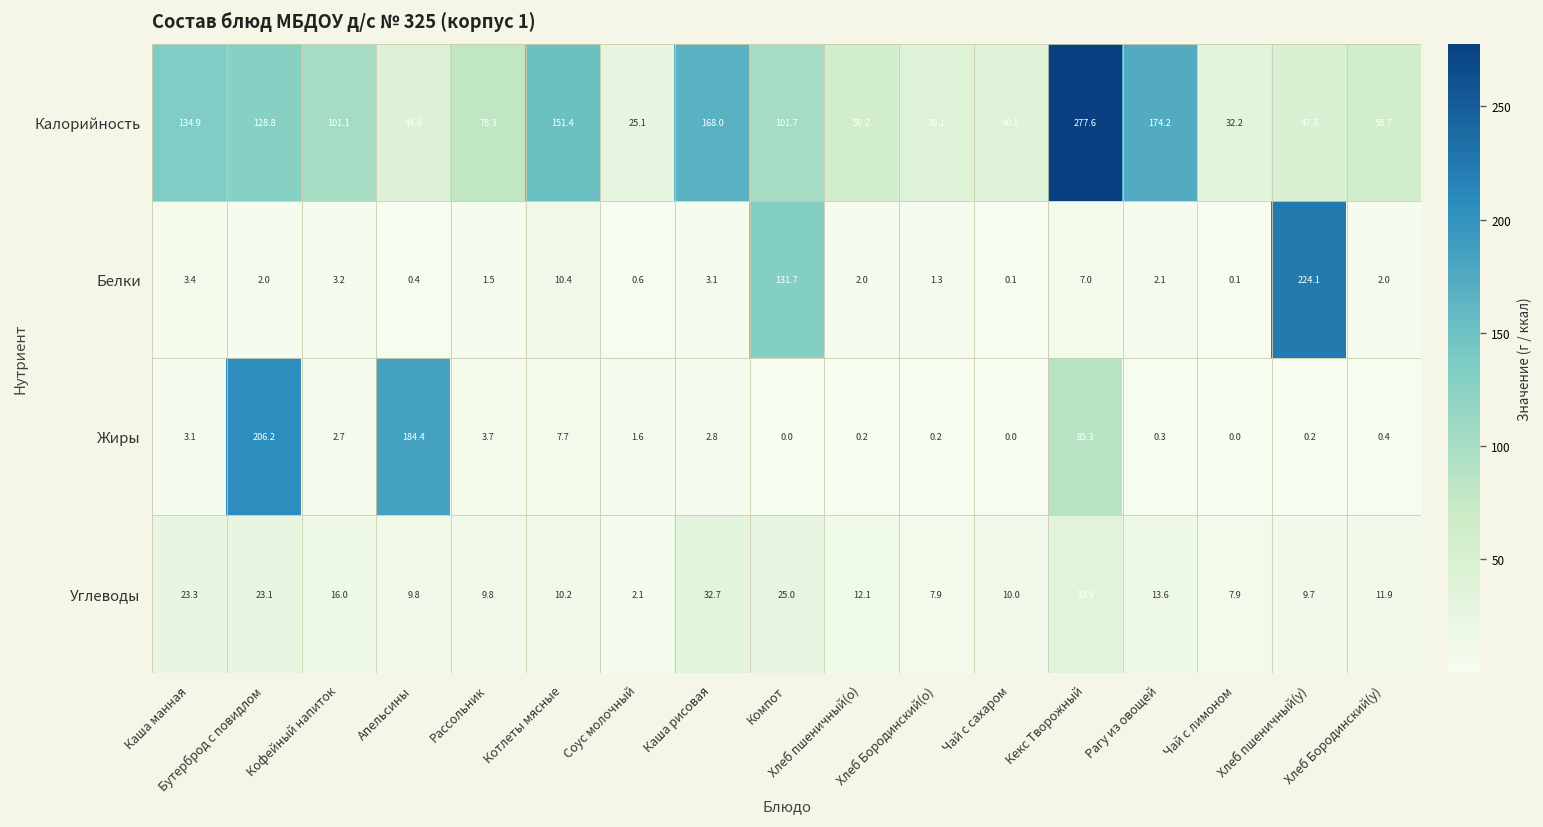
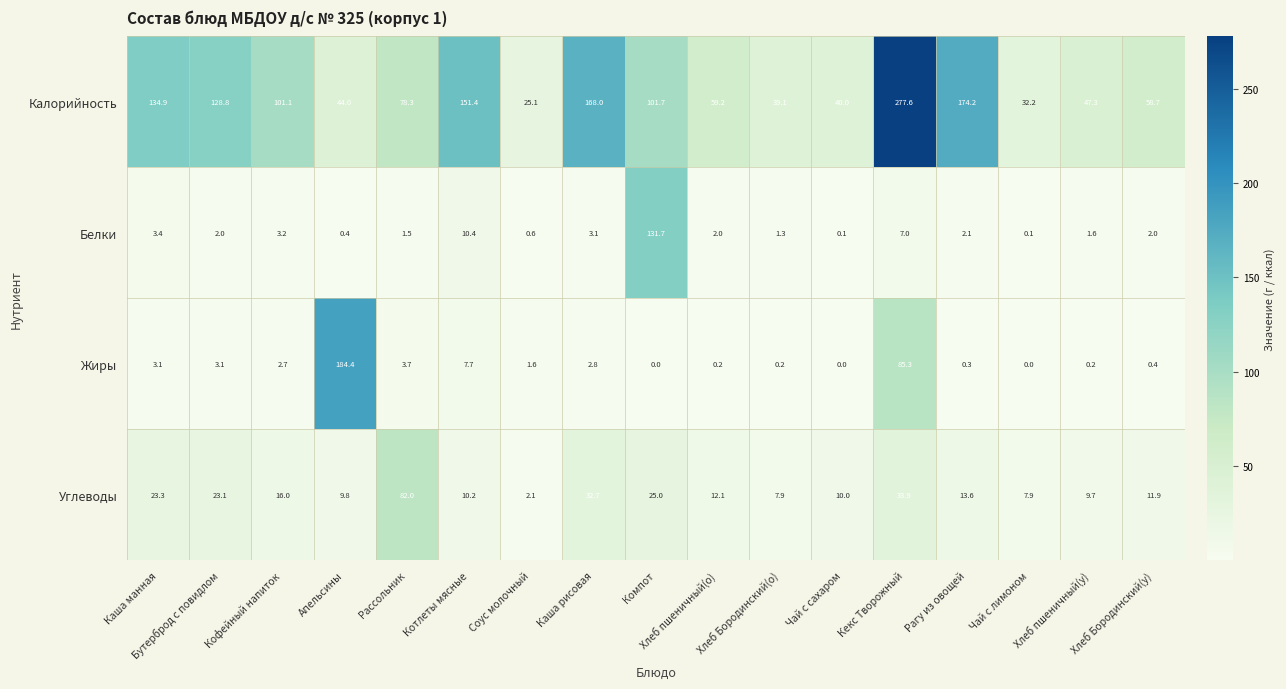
  {
    "Калорийность": {
      "Каша манная": 134.9,
      "Бутерброд с повидлом": 128.8,
      "Кофейный напиток": 101.1,
      "Рассольник": 78.3,
      "Котлеты мясные": 151.4,
      "Соус молочный": 25.1,
      "Каша рисовая": 168.0,
      "Компот": 101.7,
      "Хлеб пшеничный(о)": 59.2,
      "Кекс Творожный": 277.6,
      "Рагу из овощей": 174.2,
      "Чай с лимоном": 32.2,
      "Хлеб Бородинский(у)": 58.7
    },
    "Белки": {
      "Каша манная": 3.4,
      "Бутерброд с повидлом": 2.0,
      "Кофейный напиток": 3.2,
      "Апельсины": 0.4,
      "Рассольник": 1.5,
      "Котлеты мясные": 10.4,
      "Соус молочный": 0.6,
      "Каша рисовая": 3.1,
      "Компот": 131.7,
      "Хлеб пшеничный(о)": 2.0,
      "Хлеб Бородинский(о)": 1.3,
      "Чай с сахаром": 0.1,
      "Кекс Творожный": 7.0,
      "Рагу из овощей": 2.1,
      "Чай с лимоном": 0.1,
-     "Хлеб пшеничный(у)": 224.1,
+     "Хлеб пшеничный(у)": 1.6,
      "Хлеб Бородинский(у)": 2.0
    },
    "Жиры": {
      "Каша манная": 3.1,
-     "Бутерброд с повидлом": 206.2,
+     "Бутерброд с повидлом": 3.1,
      "Кофейный напиток": 2.7,
      "Апельсины": 184.4,
      "Рассольник": 3.7,
      "Котлеты мясные": 7.7,
      "Соус молочный": 1.6,
      "Каша рисовая": 2.8,
      "Компот": 0.0,
      "Хлеб пшеничный(о)": 0.2,
      "Хлеб Бородинский(о)": 0.2,
      "Чай с сахаром": 0.0,
      "Кекс Творожный": 85.3,
      "Рагу из овощей": 0.3,
      "Чай с лимоном": 0.0,
      "Хлеб пшеничный(у)": 0.2,
      "Хлеб Бородинский(у)": 0.4
    },
    "Углеводы": {
      "Каша манная": 23.3,
      "Бутерброд с повидлом": 23.1,
      "Кофейный напиток": 16.0,
      "Апельсины": 9.8,
-     "Рассольник": 9.8,
+     "Рассольник": 82.0,
      "Котлеты мясные": 10.2,
      "Соус молочный": 2.1,
      "Компот": 25.0,
      "Хлеб пшеничный(о)": 12.1,
      "Хлеб Бородинский(о)": 7.9,
      "Чай с сахаром": 10.0,
      "Рагу из овощей": 13.6,
      "Чай с лимоном": 7.9,
      "Хлеб пшеничный(у)": 9.7,
      "Хлеб Бородинский(у)": 11.9
    }
  }
